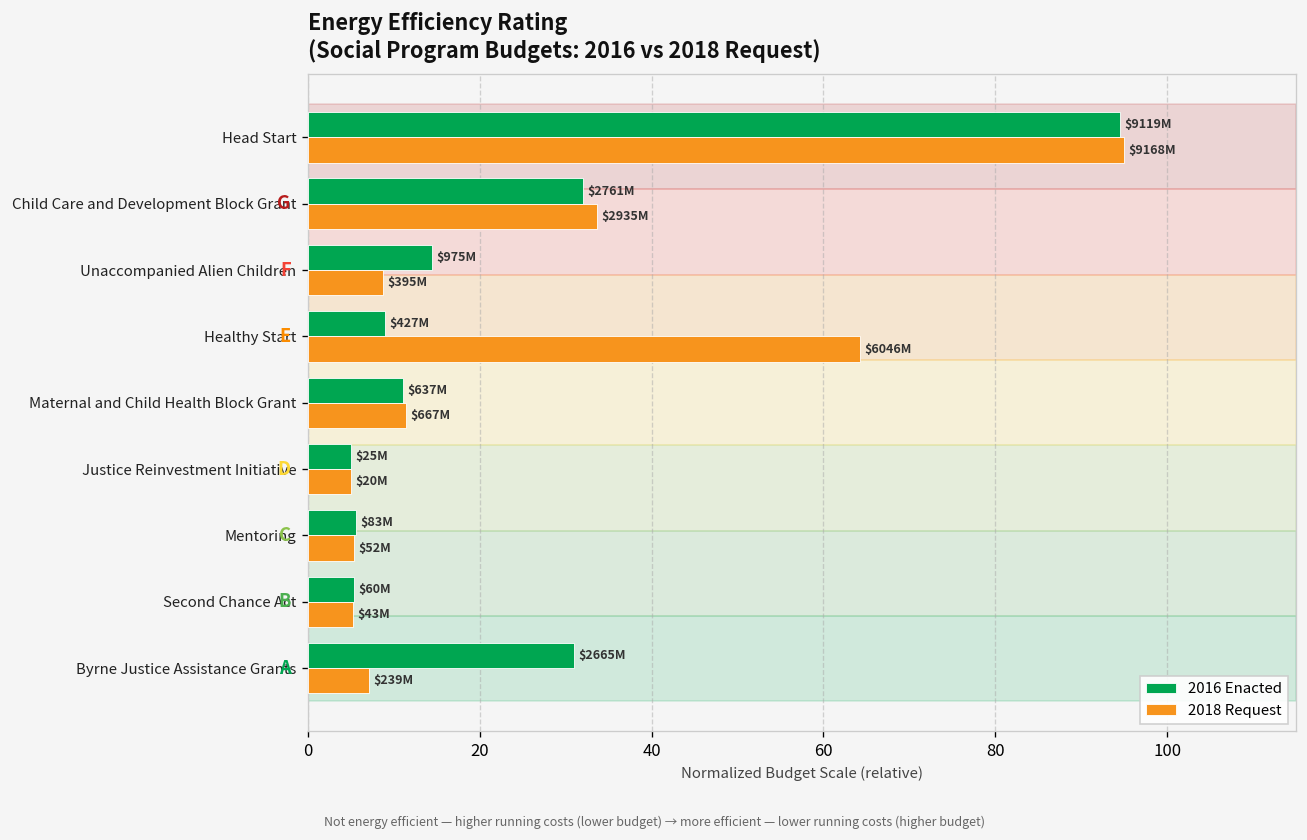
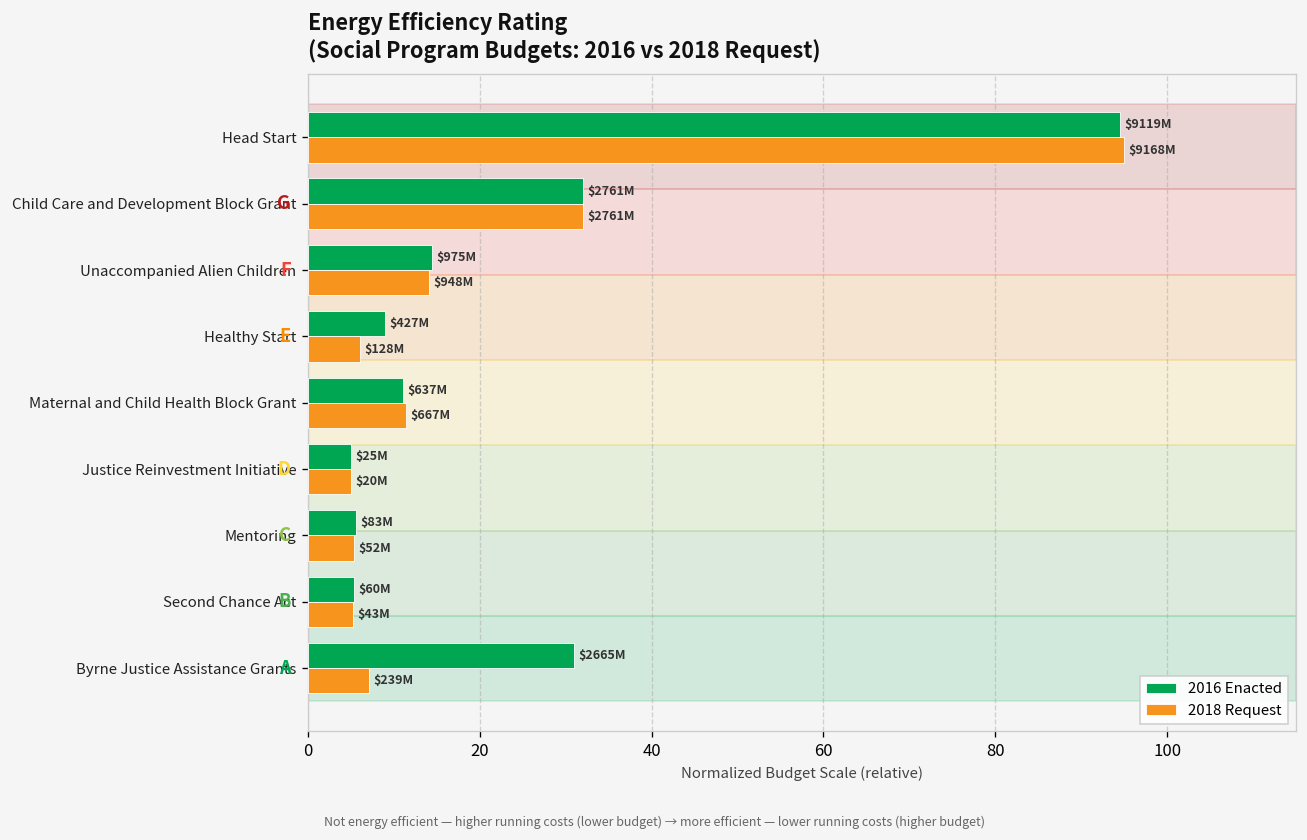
  {
    "2018 Request": {
-     "Child Care and Development Block Grant": "$2935M",
-     "Unaccompanied Alien Children": "$395M",
-     "Healthy Start": "$6046M"
+     "Child Care and Development Block Grant": "$2761M",
+     "Unaccompanied Alien Children": "$948M",
+     "Healthy Start": "$128M"
    }
  }
